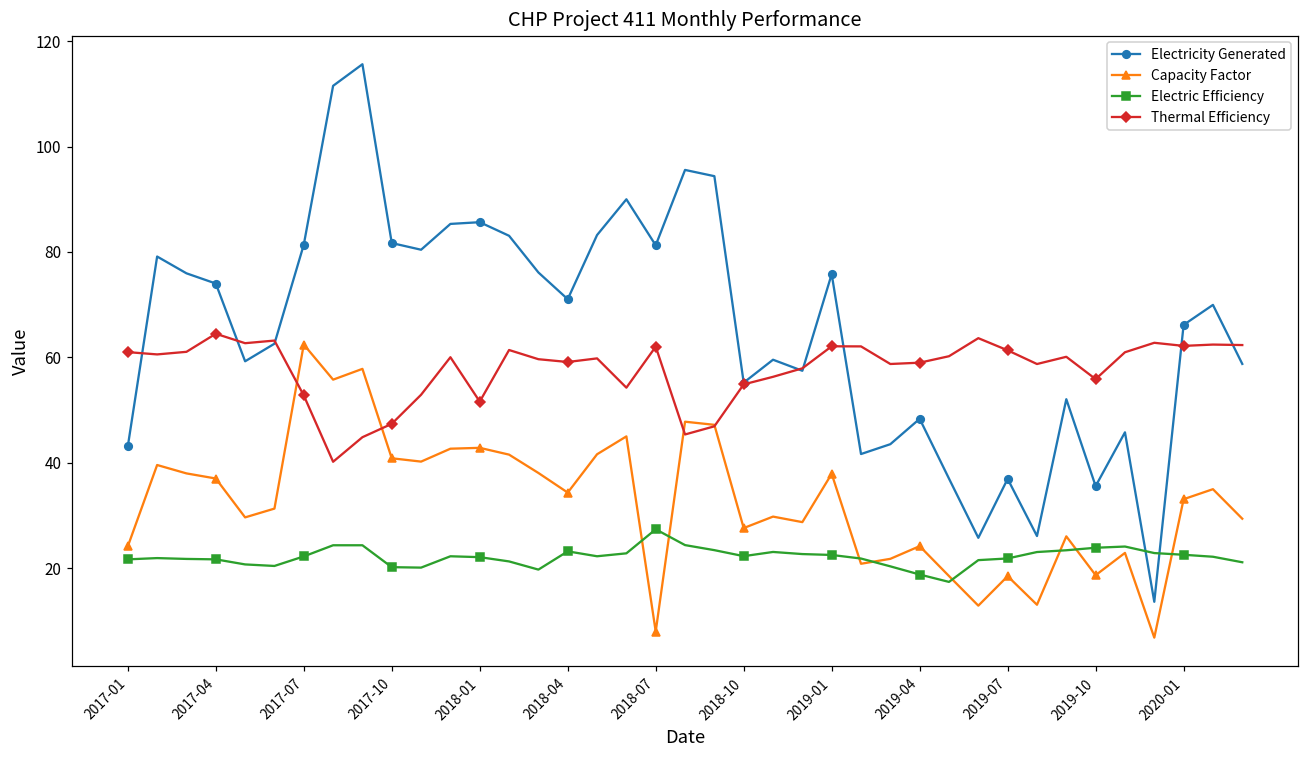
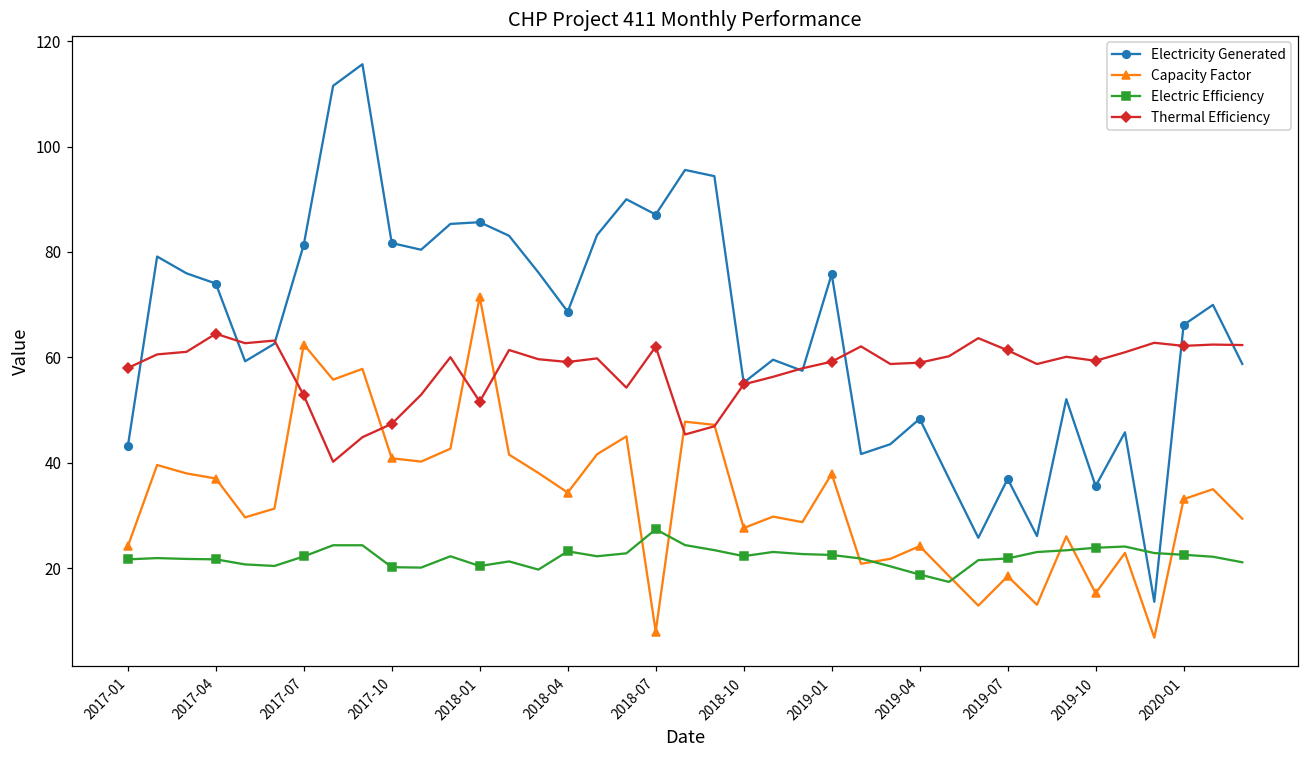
  {
    "Electricity Generated": {
      "2017-01": 43,
      "2017-04": 74,
      "2017-07": 81,
      "2017-10": 82,
      "2018-01": 86,
-     "2018-04": 71,
-     "2018-07": 81,
+     "2018-04": 69,
+     "2018-07": 87,
      "2019-01": 76,
      "2019-04": 48,
      "2019-07": 37,
      "2019-10": 36,
      "2020-01": 66
    },
    "Capacity Factor": {
      "2017-01": 24,
      "2017-04": 37,
      "2017-07": 62,
      "2017-10": 41,
-     "2018-01": 43,
+     "2018-01": 71,
      "2018-04": 34,
      "2018-07": 8,
      "2018-10": 28,
      "2019-01": 38,
      "2019-04": 24,
      "2019-07": 18,
-     "2019-10": 19,
+     "2019-10": 15,
      "2020-01": 33
    },
    "Electric Efficiency": {
      "2017-01": 22,
      "2017-04": 22,
      "2017-07": 22,
      "2017-10": 20,
-     "2018-01": 22,
+     "2018-01": 20,
      "2018-04": 23,
      "2018-07": 27,
      "2018-10": 22,
      "2019-01": 22,
      "2019-04": 19,
      "2019-07": 22,
      "2019-10": 24,
      "2020-01": 23
    },
    "Thermal Efficiency": {
-     "2017-01": 61,
+     "2017-01": 58,
      "2017-04": 64,
      "2017-07": 53,
      "2017-10": 47,
      "2018-01": 52,
      "2018-04": 59,
      "2018-07": 62,
-     "2019-01": 62,
+     "2019-01": 59,
      "2019-04": 59,
      "2019-07": 61,
-     "2019-10": 56,
+     "2019-10": 59,
      "2020-01": 62
    }
  }
